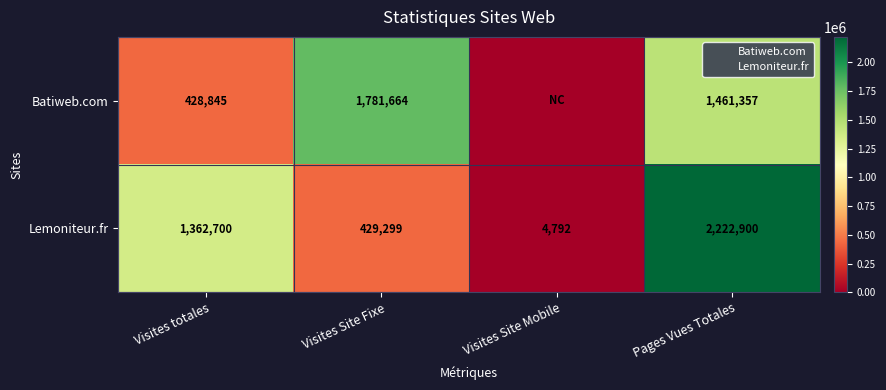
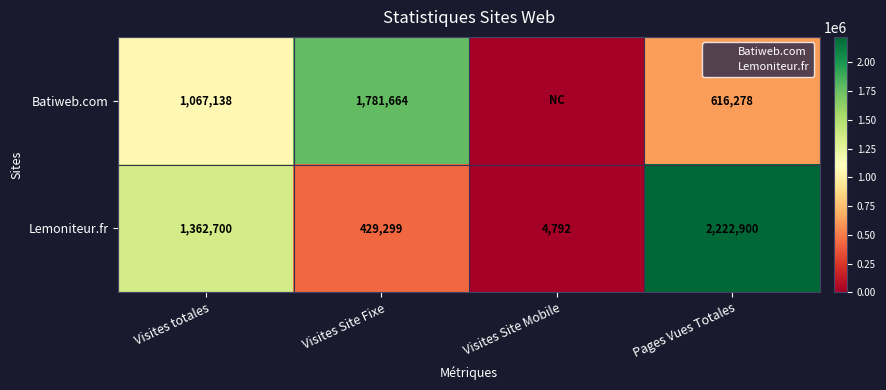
  {
    "Batiweb.com": {
-     "Visites totales": "428,845",
-     "Pages Vues Totales": "1,461,357"
+     "Visites totales": "1,067,138",
+     "Pages Vues Totales": "616,278"
    }
  }
